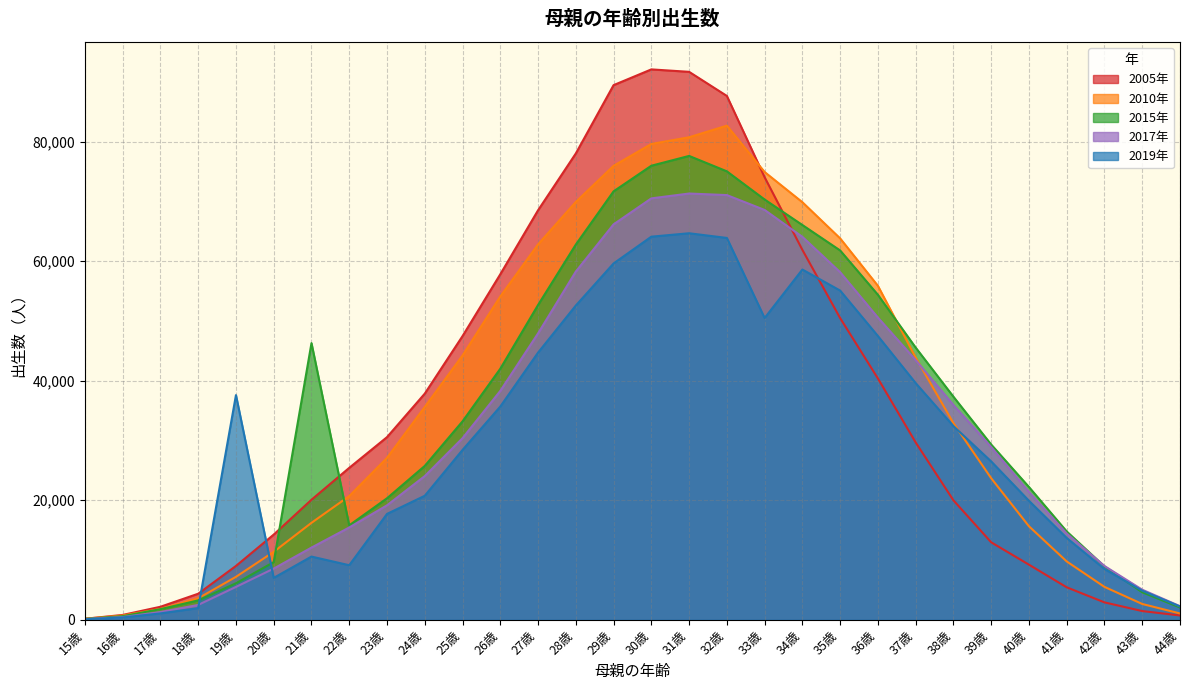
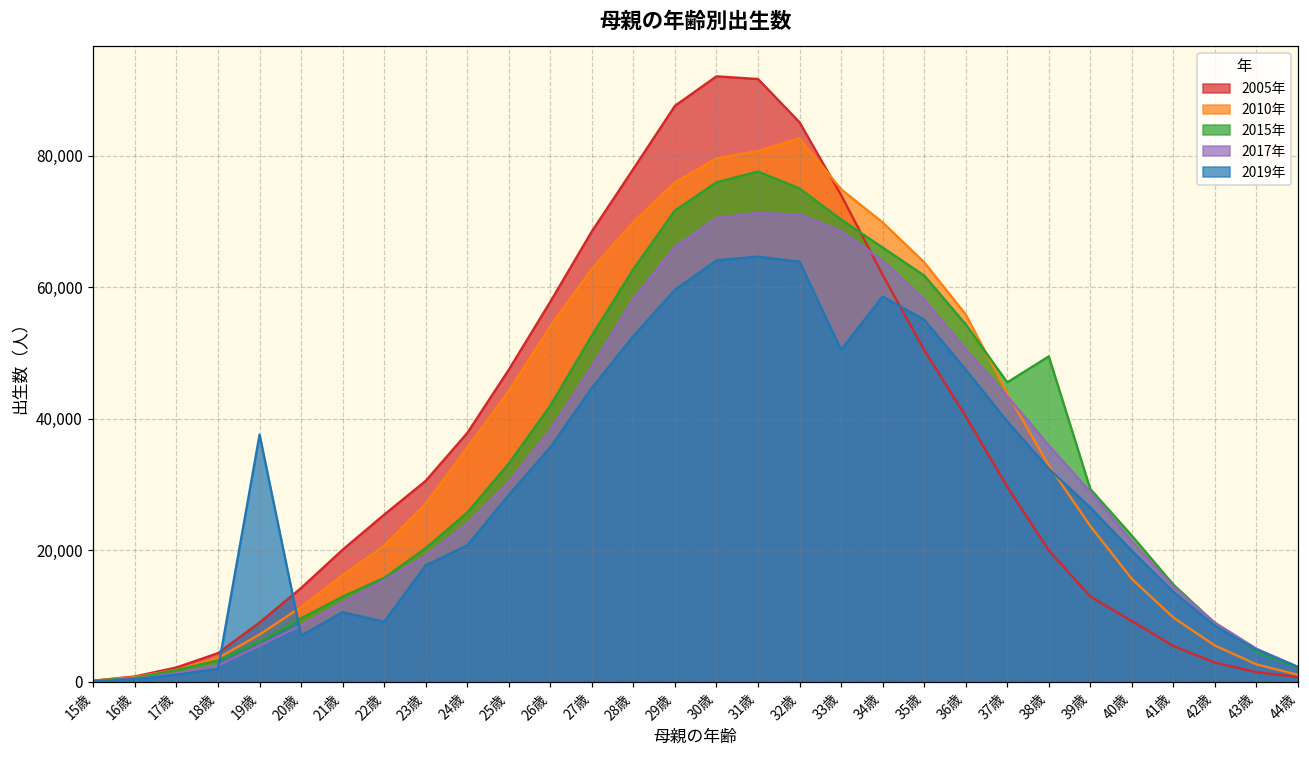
  {
    "2005年": {
      "18歳": "4,000",
      "19歳": "9,000",
      "20歳": "14,000",
      "21歳": "20,000",
      "22歳": "25,000",
      "23歳": "31,000",
      "24歳": "38,000",
      "25歳": "47,000",
      "26歳": "58,000",
      "27歳": "68,000",
      "28歳": "78,000",
-     "29歳": "89,000",
+     "29歳": "88,000",
      "30歳": "92,000",
      "31歳": "92,000",
-     "32歳": "88,000",
+     "32歳": "85,000",
      "33歳": "74,000",
      "34歳": "62,000",
      "35歳": "50,000",
      "36歳": "40,000",
      "37歳": "30,000",
      "38歳": "20,000",
      "39歳": "13,000",
      "40歳": "9,000",
      "41歳": "5,000",
      "42歳": "3,000",
      "43歳": "1,000"
    },
    "2010年": {
      "19歳": "7,000",
      "20歳": "11,000",
      "21歳": "16,000",
      "22歳": "21,000",
      "23歳": "27,000",
      "24歳": "36,000",
      "25歳": "44,000",
      "26歳": "54,000",
      "27歳": "63,000",
      "28歳": "70,000",
      "29歳": "76,000",
      "30歳": "80,000",
      "31歳": "81,000",
      "32歳": "83,000",
      "33歳": "75,000",
      "34歳": "70,000",
      "35歳": "64,000",
      "36歳": "56,000",
      "37歳": "44,000",
      "38歳": "33,000",
      "39歳": "24,000",
      "40歳": "16,000",
      "41歳": "10,000",
      "42歳": "6,000",
      "43歳": "3,000"
    },
    "2015年": {
      "19歳": "6,000",
      "20歳": "10,000",
-     "21歳": "46,000",
+     "21歳": "13,000",
      "23歳": "20,000",
      "24歳": "26,000",
      "25歳": "33,000",
      "26歳": "42,000",
      "27歳": "53,000",
      "28歳": "63,000",
      "29歳": "72,000",
      "30歳": "76,000",
      "31歳": "78,000",
      "32歳": "75,000",
      "33歳": "70,000",
      "34歳": "66,000",
      "35歳": "62,000",
      "36歳": "54,000",
      "37歳": "46,000",
-     "38歳": "37,000",
+     "38歳": "49,000",
      "39歳": "29,000",
      "40歳": "22,000"
    },
    "2017年": {
      "18歳": "2,000",
      "19歳": "5,000",
      "20歳": "9,000",
      "21歳": "12,000",
      "23歳": "19,000",
      "24歳": "24,000",
      "25歳": "30,000",
      "26歳": "38,000",
      "27歳": "48,000",
      "28歳": "58,000",
      "29歳": "66,000",
      "30歳": "70,000",
      "31歳": "71,000",
      "32歳": "71,000",
      "33歳": "69,000",
      "34歳": "64,000",
      "35歳": "58,000",
      "36歳": "51,000",
      "37歳": "43,000",
      "38歳": "36,000",
      "39歳": "29,000",
      "40歳": "21,000"
    },
    "2019年": {
      "18歳": "2,000",
      "19歳": "38,000",
      "20歳": "7,000",
      "21歳": "11,000",
      "22歳": "9,000",
      "23歳": "18,000",
      "24歳": "21,000",
      "25歳": "28,000",
      "26歳": "36,000",
      "27歳": "45,000",
      "28歳": "53,000",
      "29歳": "60,000",
      "30歳": "64,000",
      "31歳": "65,000",
      "32歳": "64,000",
      "33歳": "50,000",
      "34歳": "59,000",
      "35歳": "55,000",
      "36歳": "47,000",
      "37歳": "40,000",
      "38歳": "32,000",
      "39歳": "26,000",
      "40歳": "20,000",
      "41歳": "14,000"
    }
  }
